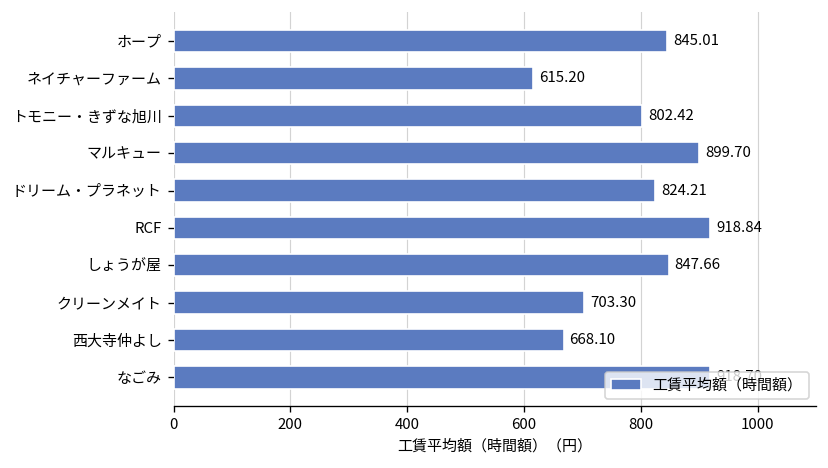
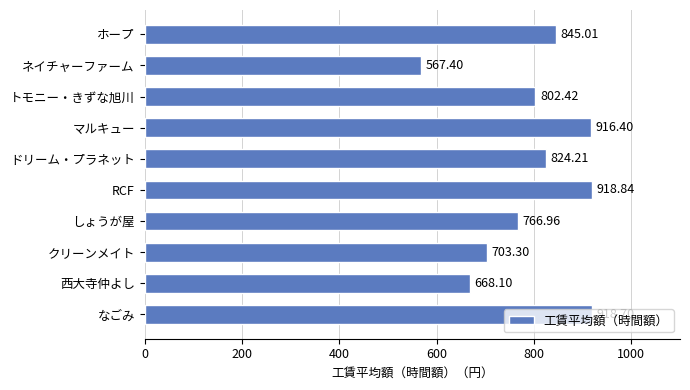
  {
    "ホープ": 845.01,
-   "ネイチャーファーム": 615.20,
+   "ネイチャーファーム": 567.40,
    "トモニー・きずな旭川": 802.42,
-   "マルキュー": 899.70,
+   "マルキュー": 916.40,
    "ドリーム・プラネット": 824.21,
    "RCF": 918.84,
-   "しょうが屋": 847.66,
+   "しょうが屋": 766.96,
    "クリーンメイト": 703.30,
    "西大寺仲よし": 668.10
  }
